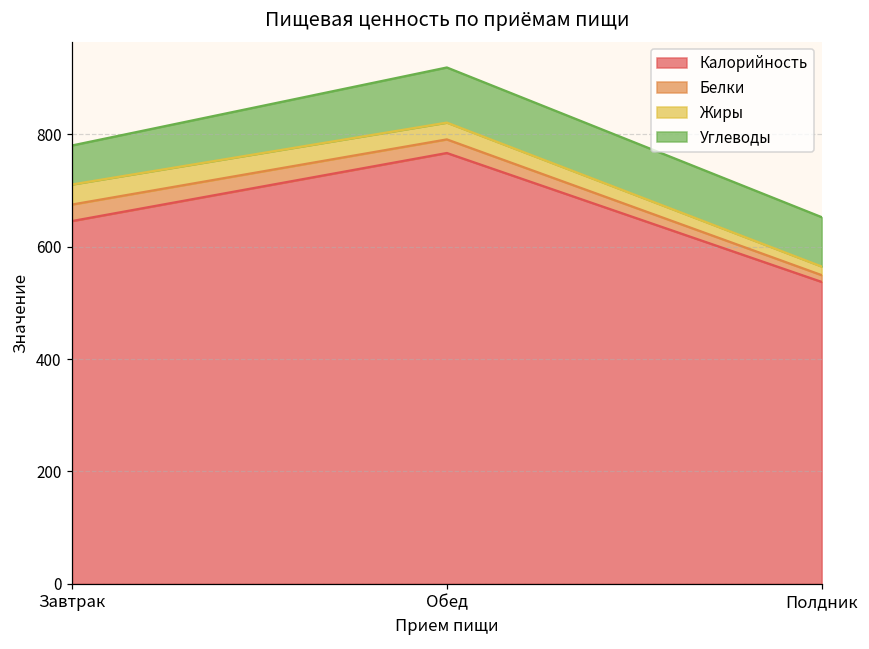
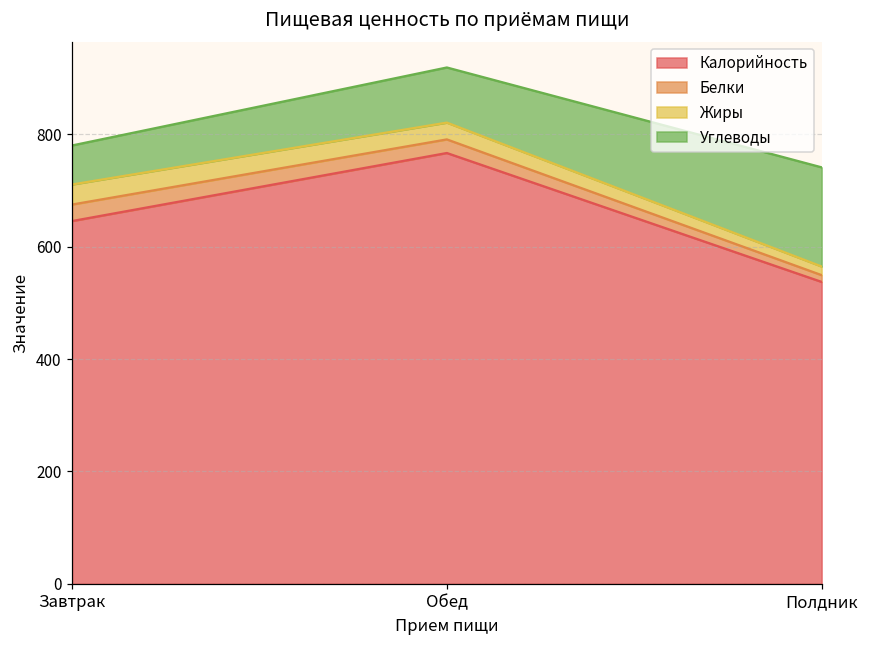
  {
    "Углеводы": {
      "Завтрак": 70,
      "Обед": 100,
-     "Полдник": 90
+     "Полдник": 180
    }
  }
